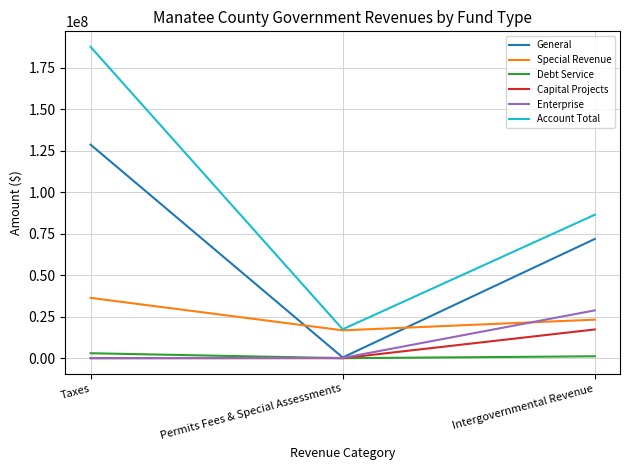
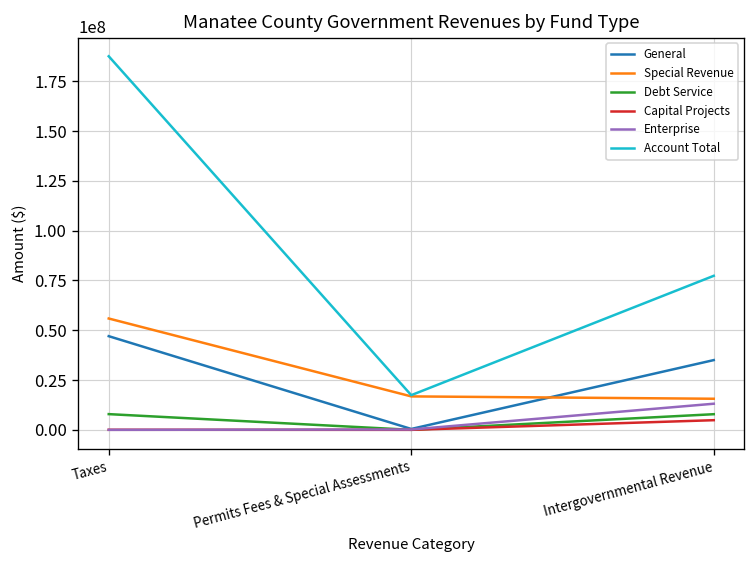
  {
    "General": {
-     "Taxes": 129000000,
-     "Intergovernmental Revenue": 72000000
+     "Taxes": 47000000,
+     "Intergovernmental Revenue": 35000000
    },
    "Special Revenue": {
-     "Taxes": 36000000,
-     "Intergovernmental Revenue": 23000000
+     "Taxes": 56000000,
+     "Intergovernmental Revenue": 16000000
    },
    "Debt Service": {
-     "Taxes": 3000000,
-     "Intergovernmental Revenue": 1000000
+     "Taxes": 8000000,
+     "Intergovernmental Revenue": 8000000
    },
    "Capital Projects": {
-     "Intergovernmental Revenue": 17000000
+     "Intergovernmental Revenue": 5000000
    },
    "Enterprise": {
-     "Intergovernmental Revenue": 29000000
+     "Intergovernmental Revenue": 13000000
    },
    "Account Total": {
      "Taxes": 188000000,
-     "Intergovernmental Revenue": 86000000
+     "Intergovernmental Revenue": 77000000
    }
  }
